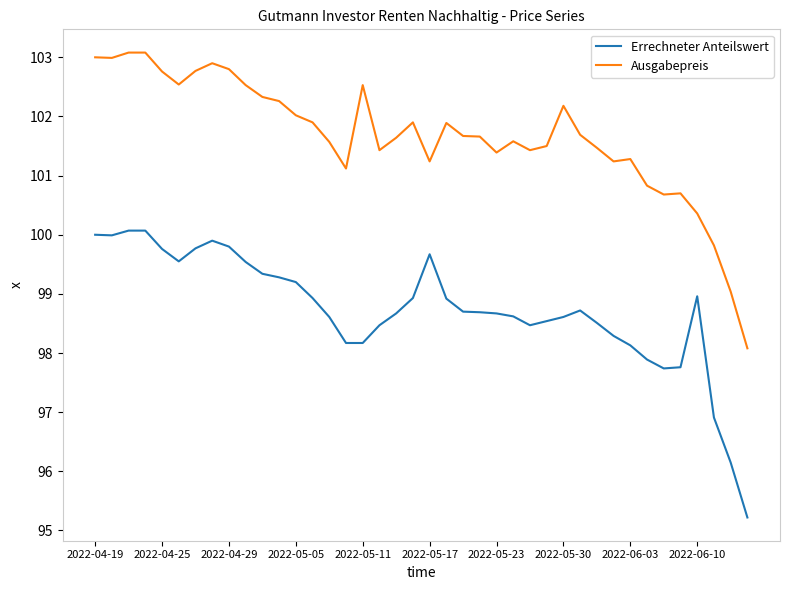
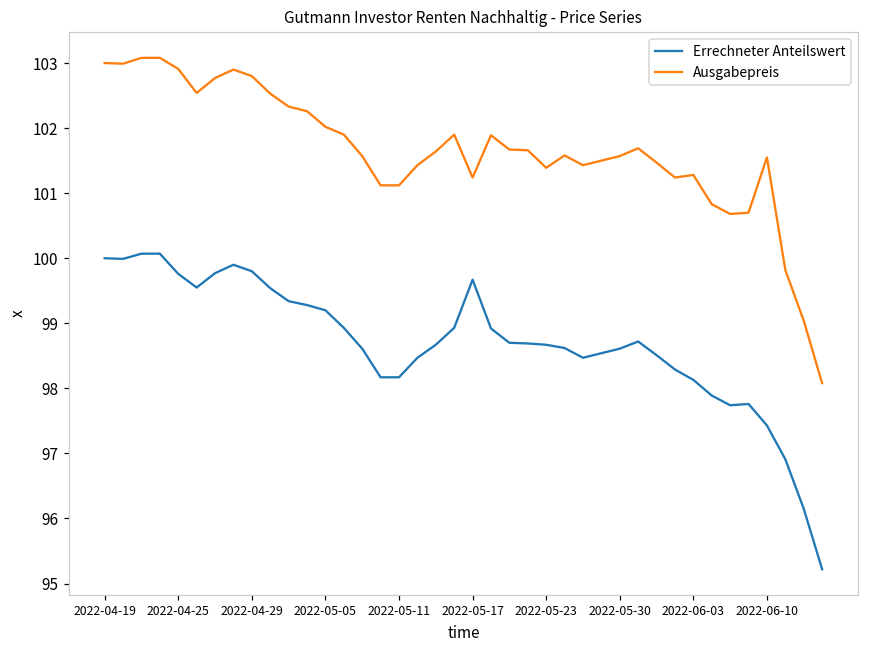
  {
    "Errechneter Anteilswert": {
      "2022-04-19": 100.0,
      "2022-04-25": 99.8,
      "2022-04-29": 99.8,
      "2022-05-05": 99.2,
      "2022-05-11": 98.2,
      "2022-05-17": 99.7,
      "2022-05-23": 98.7,
      "2022-05-30": 98.6,
      "2022-06-03": 98.1,
-     "2022-06-10": 99.0
+     "2022-06-10": 97.4
    },
    "Ausgabepreis": {
      "2022-04-19": 103.0,
-     "2022-04-25": 102.8,
+     "2022-04-25": 102.9,
      "2022-04-29": 102.8,
      "2022-05-05": 102.0,
-     "2022-05-11": 102.5,
+     "2022-05-11": 101.1,
      "2022-05-17": 101.2,
      "2022-05-23": 101.4,
-     "2022-05-30": 102.2,
+     "2022-05-30": 101.6,
      "2022-06-03": 101.3,
-     "2022-06-10": 100.4
+     "2022-06-10": 101.6
    }
  }
